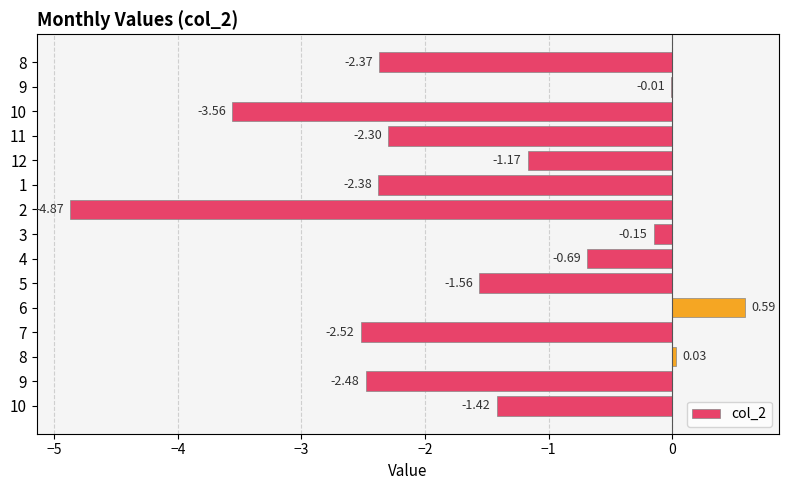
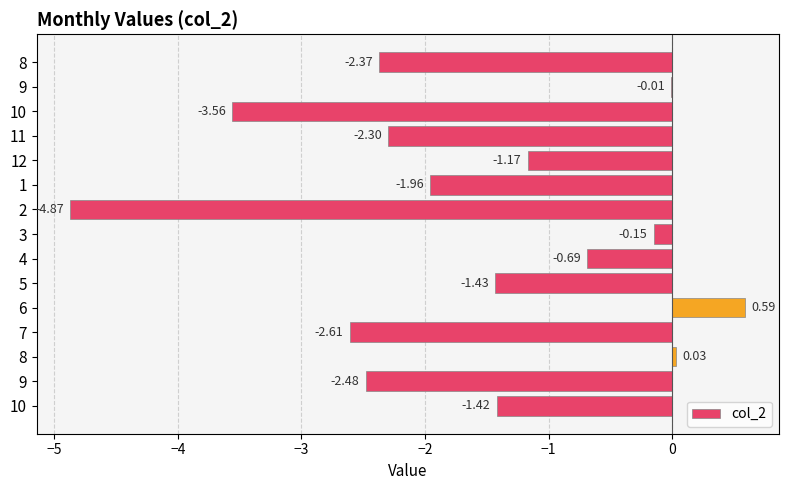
  {
    "11": -2.30,
    "12": -1.17,
-   "1": -2.38,
+   "1": -1.96,
    "2": -4.87,
    "3": -0.15,
    "4": -0.69,
-   "5": -1.56,
+   "5": -1.43,
    "6": 0.59,
-   "7": -2.52
+   "7": -2.61
  }
